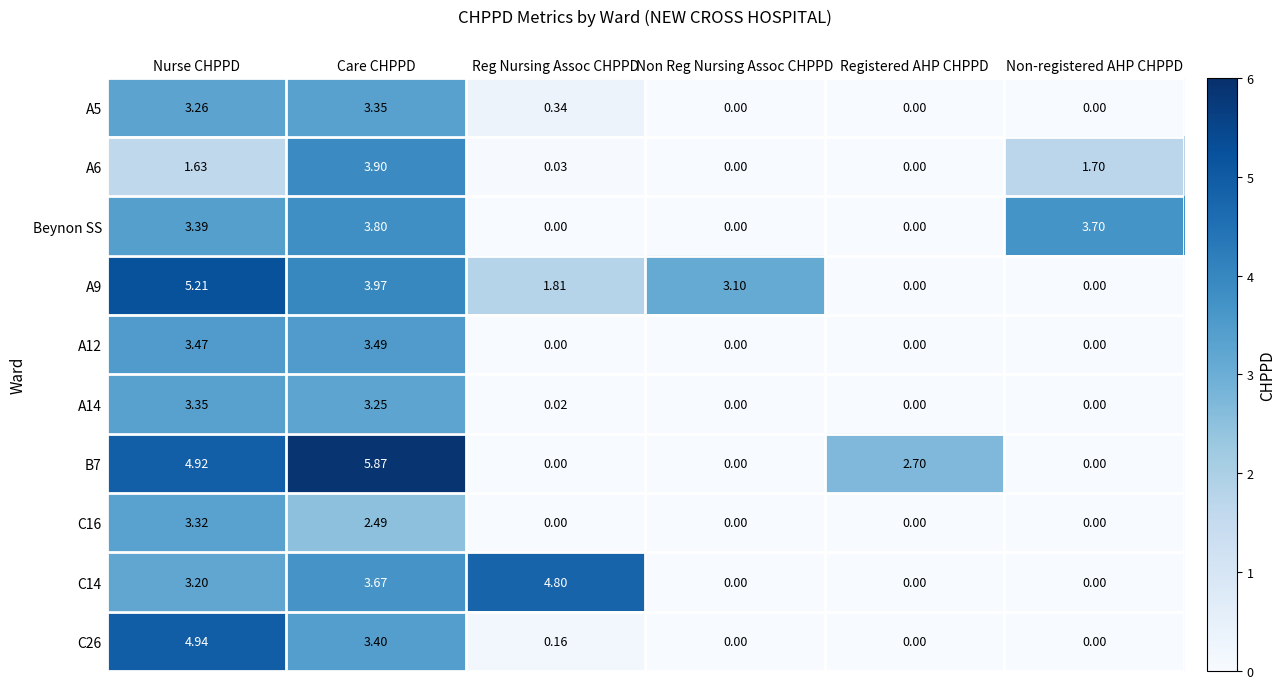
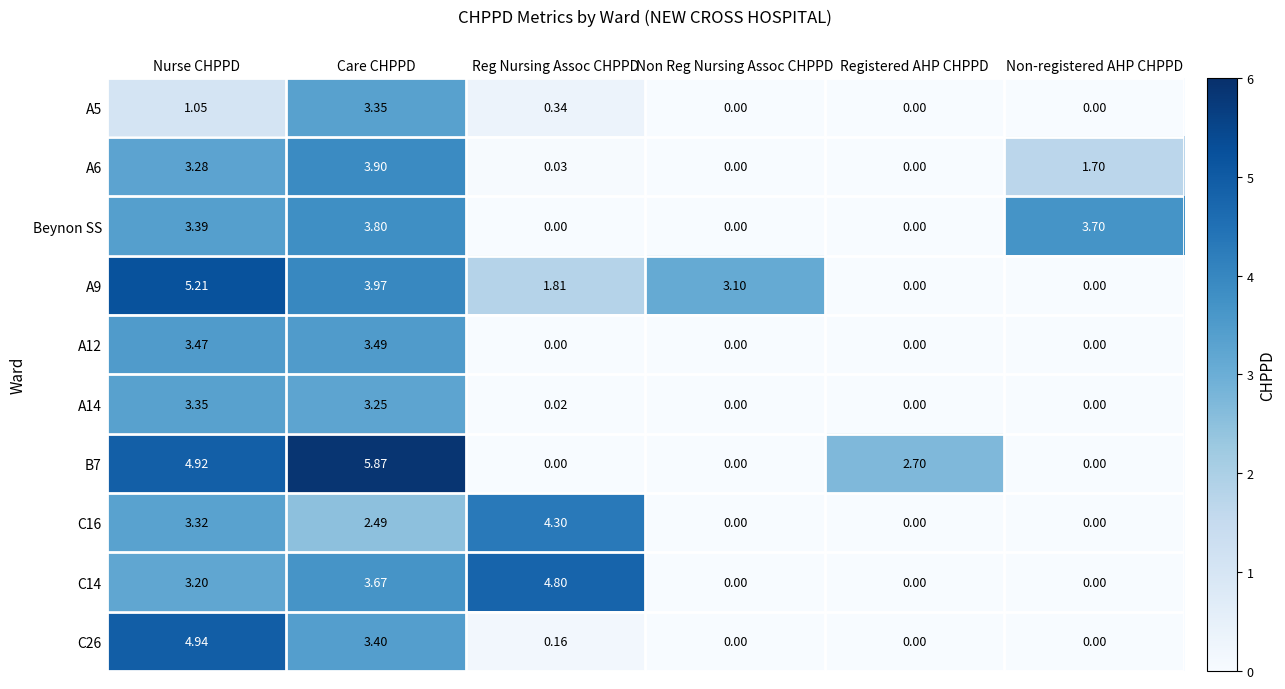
  {
    "A5": {
-     "Nurse CHPPD": 3.26,
+     "Nurse CHPPD": 1.05,
      "Care CHPPD": 3.35,
      "Reg Nursing Assoc CHPPD": 0.34,
      "Non Reg Nursing Assoc CHPPD": 0.00,
      "Registered AHP CHPPD": 0.00,
      "Non-registered AHP CHPPD": 0.00
    },
    "A6": {
-     "Nurse CHPPD": 1.63,
+     "Nurse CHPPD": 3.28,
      "Care CHPPD": 3.90,
      "Reg Nursing Assoc CHPPD": 0.03,
      "Non Reg Nursing Assoc CHPPD": 0.00,
      "Registered AHP CHPPD": 0.00,
      "Non-registered AHP CHPPD": 1.70
    },
    "Beynon SS": {
      "Nurse CHPPD": 3.39,
      "Care CHPPD": 3.80,
      "Reg Nursing Assoc CHPPD": 0.00,
      "Non Reg Nursing Assoc CHPPD": 0.00,
      "Registered AHP CHPPD": 0.00,
      "Non-registered AHP CHPPD": 3.70
    },
    "A9": {
      "Nurse CHPPD": 5.21,
      "Care CHPPD": 3.97,
      "Reg Nursing Assoc CHPPD": 1.81,
      "Non Reg Nursing Assoc CHPPD": 3.10,
      "Registered AHP CHPPD": 0.00,
      "Non-registered AHP CHPPD": 0.00
    },
    "A12": {
      "Nurse CHPPD": 3.47,
      "Care CHPPD": 3.49,
      "Reg Nursing Assoc CHPPD": 0.00,
      "Non Reg Nursing Assoc CHPPD": 0.00,
      "Registered AHP CHPPD": 0.00,
      "Non-registered AHP CHPPD": 0.00
    },
    "A14": {
      "Nurse CHPPD": 3.35,
      "Care CHPPD": 3.25,
      "Reg Nursing Assoc CHPPD": 0.02,
      "Non Reg Nursing Assoc CHPPD": 0.00,
      "Registered AHP CHPPD": 0.00,
      "Non-registered AHP CHPPD": 0.00
    },
    "B7": {
      "Nurse CHPPD": 4.92,
      "Care CHPPD": 5.87,
      "Reg Nursing Assoc CHPPD": 0.00,
      "Non Reg Nursing Assoc CHPPD": 0.00,
      "Registered AHP CHPPD": 2.70,
      "Non-registered AHP CHPPD": 0.00
    },
    "C16": {
      "Nurse CHPPD": 3.32,
      "Care CHPPD": 2.49,
-     "Reg Nursing Assoc CHPPD": 0.00,
+     "Reg Nursing Assoc CHPPD": 4.30,
      "Non Reg Nursing Assoc CHPPD": 0.00,
      "Registered AHP CHPPD": 0.00,
      "Non-registered AHP CHPPD": 0.00
    },
    "C14": {
      "Nurse CHPPD": 3.20,
      "Care CHPPD": 3.67,
      "Reg Nursing Assoc CHPPD": 4.80,
      "Non Reg Nursing Assoc CHPPD": 0.00,
      "Registered AHP CHPPD": 0.00,
      "Non-registered AHP CHPPD": 0.00
    },
    "C26": {
      "Nurse CHPPD": 4.94,
      "Care CHPPD": 3.40,
      "Reg Nursing Assoc CHPPD": 0.16,
      "Non Reg Nursing Assoc CHPPD": 0.00,
      "Registered AHP CHPPD": 0.00,
      "Non-registered AHP CHPPD": 0.00
    }
  }
